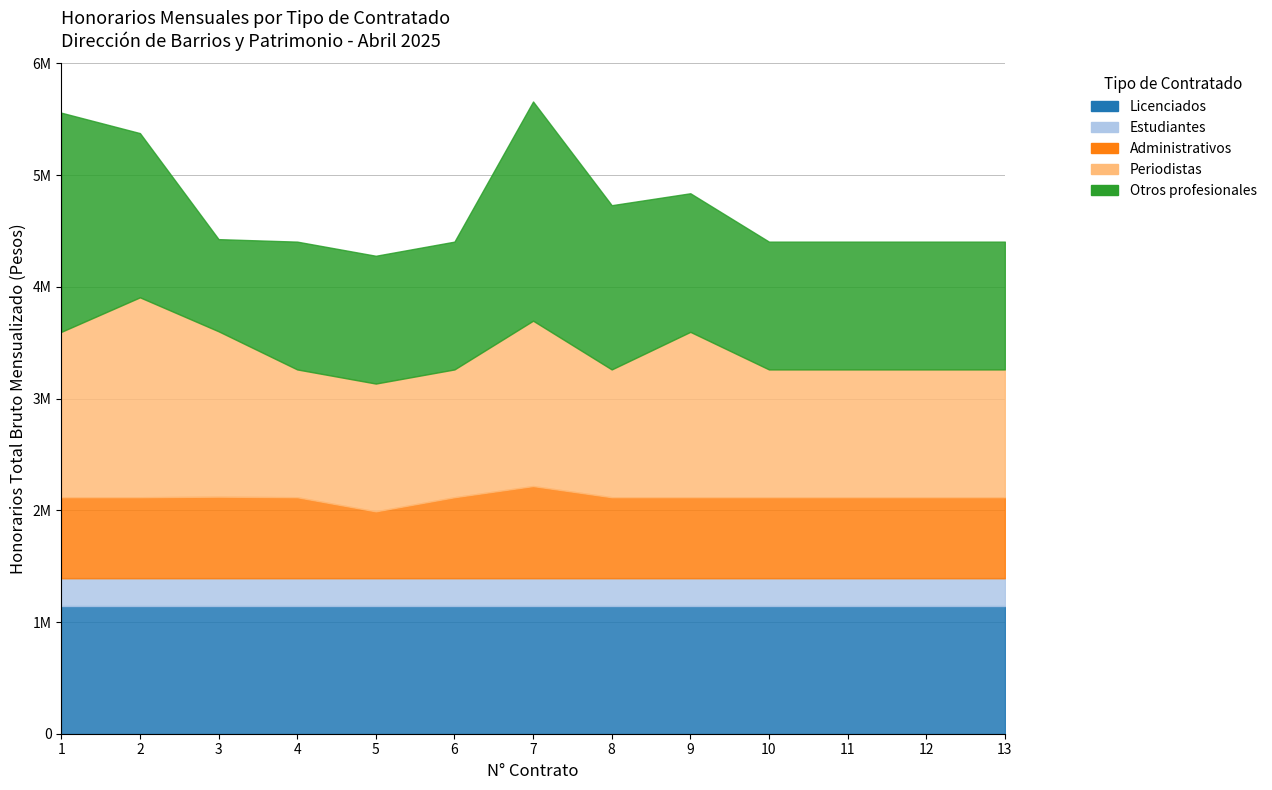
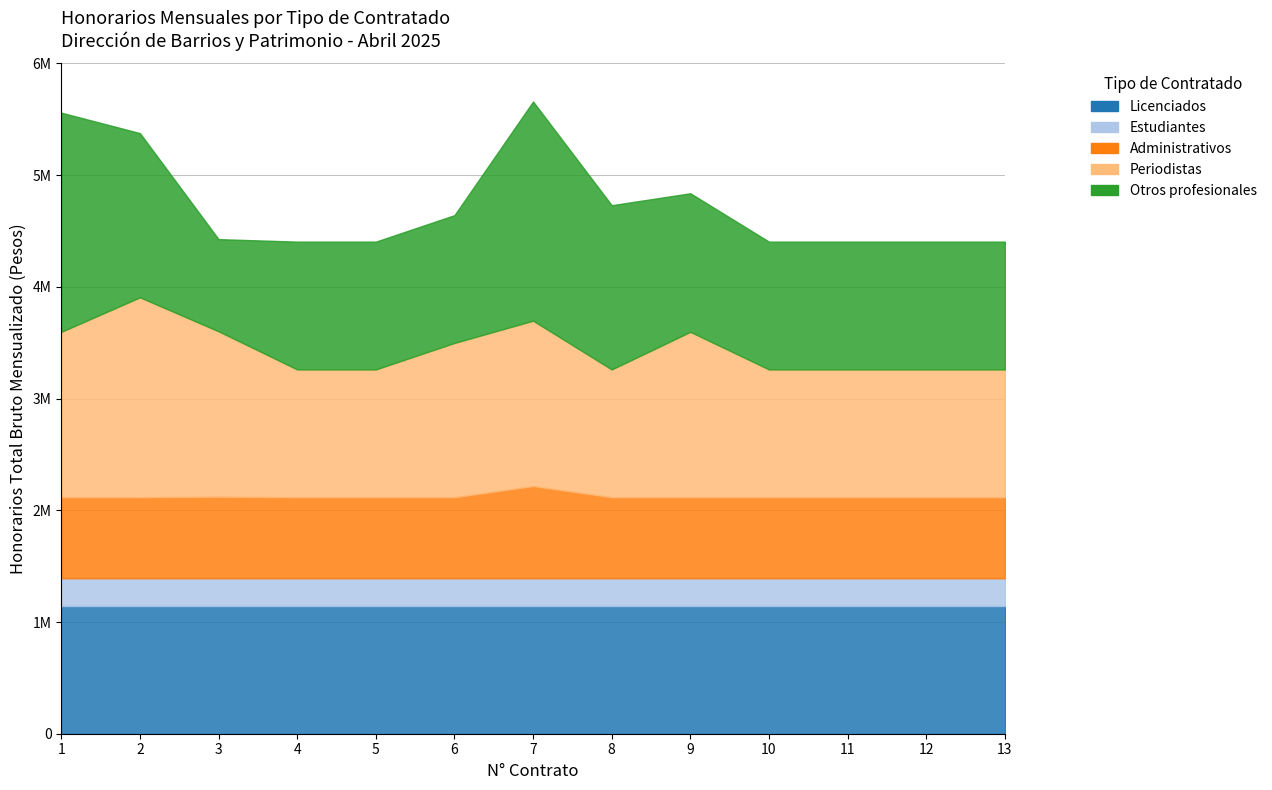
  {
    "Licenciados": {
      "1": 1140000,
      "2": 1140000,
      "3": 1140000,
      "4": 1140000,
      "5": 1140000,
      "6": 1140000,
      "7": 1140000,
      "8": 1140000,
      "9": 1140000,
      "10": 1140000,
      "11": 1140000,
      "12": 1140000,
      "13": 1140000
    },
    "Estudiantes": {
      "1": 250000,
      "2": 250000,
      "3": 250000,
      "4": 250000,
      "5": 250000,
      "6": 250000,
      "7": 250000,
      "8": 250000,
      "9": 250000,
      "10": 250000,
      "11": 250000,
      "12": 250000,
      "13": 250000
    },
    "Administrativos": {
      "1": 730000,
      "2": 730000,
      "3": 730000,
      "4": 730000,
-     "5": 600000,
+     "5": 730000,
      "6": 730000,
      "7": 830000,
      "8": 730000,
      "9": 730000,
      "10": 730000,
      "11": 730000,
      "12": 730000,
      "13": 730000
    },
    "Periodistas": {
      "1": 1480000,
      "2": 1790000,
      "3": 1480000,
      "4": 1140000,
      "5": 1140000,
-     "6": 1140000,
+     "6": 1380000,
      "7": 1480000,
      "8": 1140000,
      "9": 1480000,
      "10": 1140000,
      "11": 1140000,
      "12": 1140000,
      "13": 1140000
    },
    "Otros profesionales": {
      "1": 1960000,
      "2": 1470000,
      "3": 820000,
      "4": 1140000,
      "5": 1140000,
      "6": 1140000,
      "7": 1960000,
      "8": 1470000,
      "9": 1240000,
      "10": 1140000,
      "11": 1140000,
      "12": 1140000,
      "13": 1140000
    }
  }
